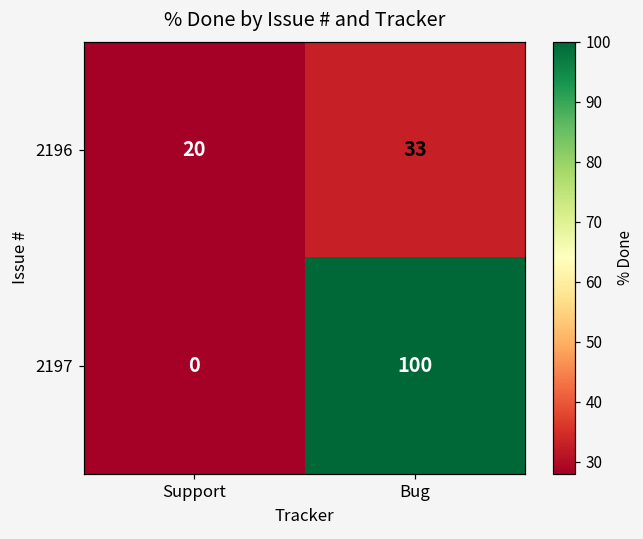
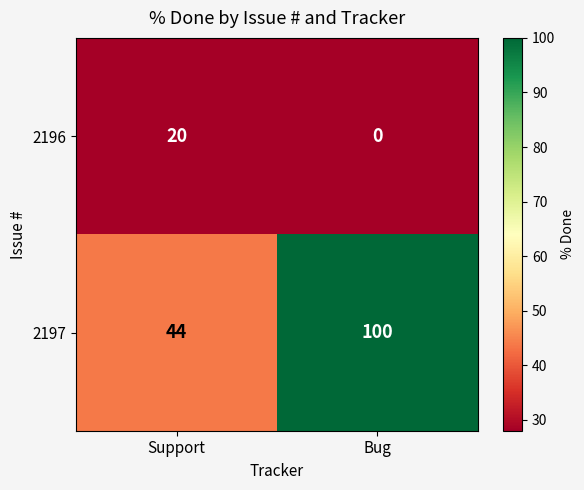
  {
    "2196": {
      "Support": 20,
-     "Bug": 33
+     "Bug": 0
    },
    "2197": {
-     "Support": 0,
+     "Support": 44,
      "Bug": 100
    }
  }
